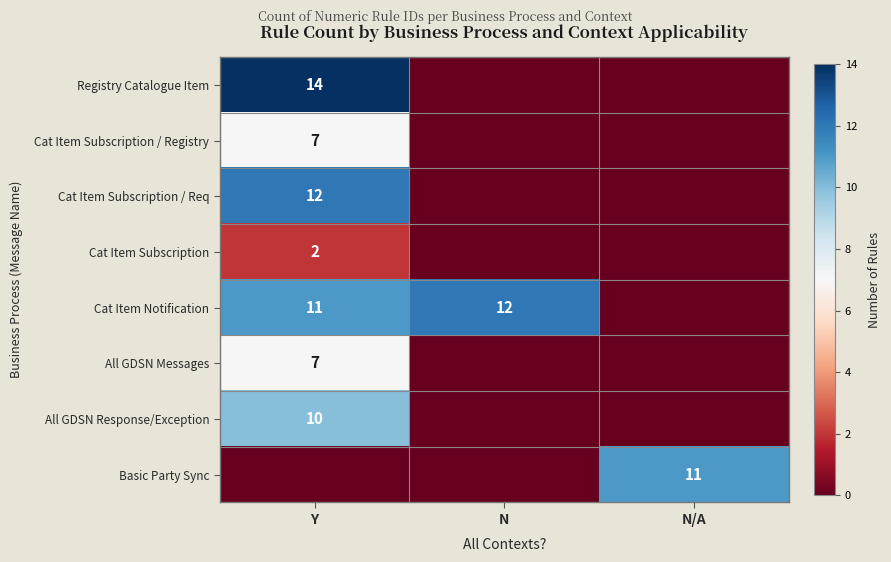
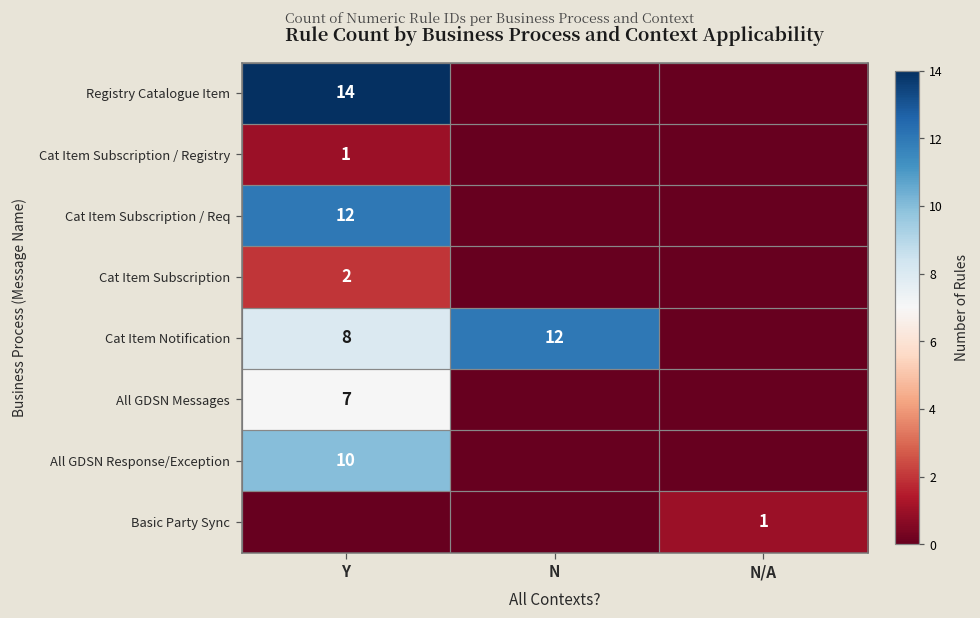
  {
    "Registry Catalogue Item": {
      "Y": 14
    },
    "Cat Item Subscription / Registry": {
-     "Y": 7
+     "Y": 1
    },
    "Cat Item Subscription / Req": {
      "Y": 12
    },
    "Cat Item Subscription": {
      "Y": 2
    },
    "Cat Item Notification": {
-     "Y": 11,
+     "Y": 8,
      "N": 12
    },
    "All GDSN Messages": {
      "Y": 7
    },
    "All GDSN Response/Exception": {
      "Y": 10
    },
    "Basic Party Sync": {
-     "N/A": 11
+     "N/A": 1
    }
  }
